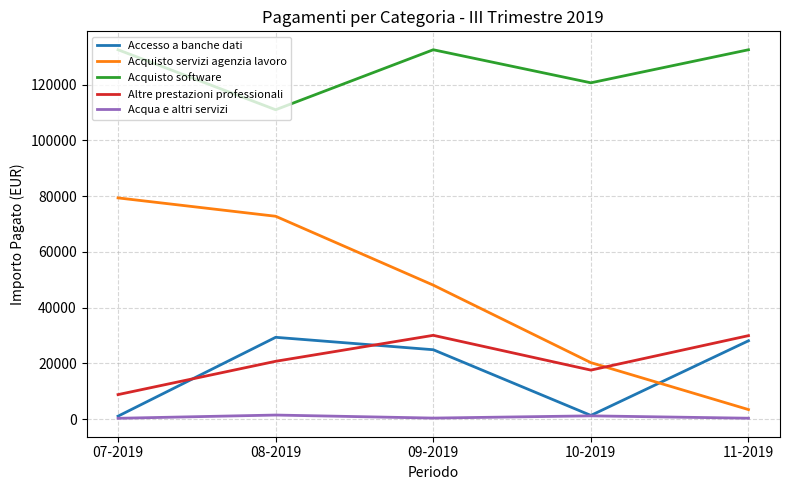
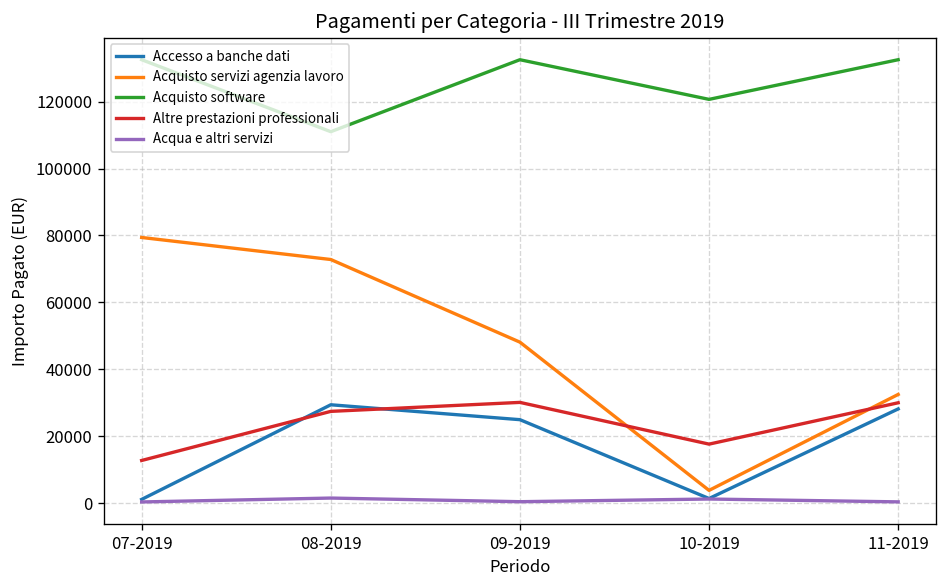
  {
    "Accesso a banche dati": {
      "08-2019": 29000,
      "09-2019": 25000,
      "11-2019": 28000
    },
    "Acquisto servizi agenzia lavoro": {
      "07-2019": 79000,
      "08-2019": 73000,
      "09-2019": 48000,
-     "10-2019": 20000,
-     "11-2019": 3000
+     "10-2019": 4000,
+     "11-2019": 32000
    },
    "Acquisto software": {
      "09-2019": 133000,
      "10-2019": 121000,
      "11-2019": 133000
    },
    "Altre prestazioni professionali": {
-     "07-2019": 9000,
-     "08-2019": 21000,
+     "07-2019": 13000,
+     "08-2019": 27000,
      "09-2019": 30000,
      "10-2019": 18000,
      "11-2019": 30000
    },
    "Acqua e altri servizi": {
      "08-2019": 1000,
      "09-2019": 0,
      "11-2019": 0
    }
  }
